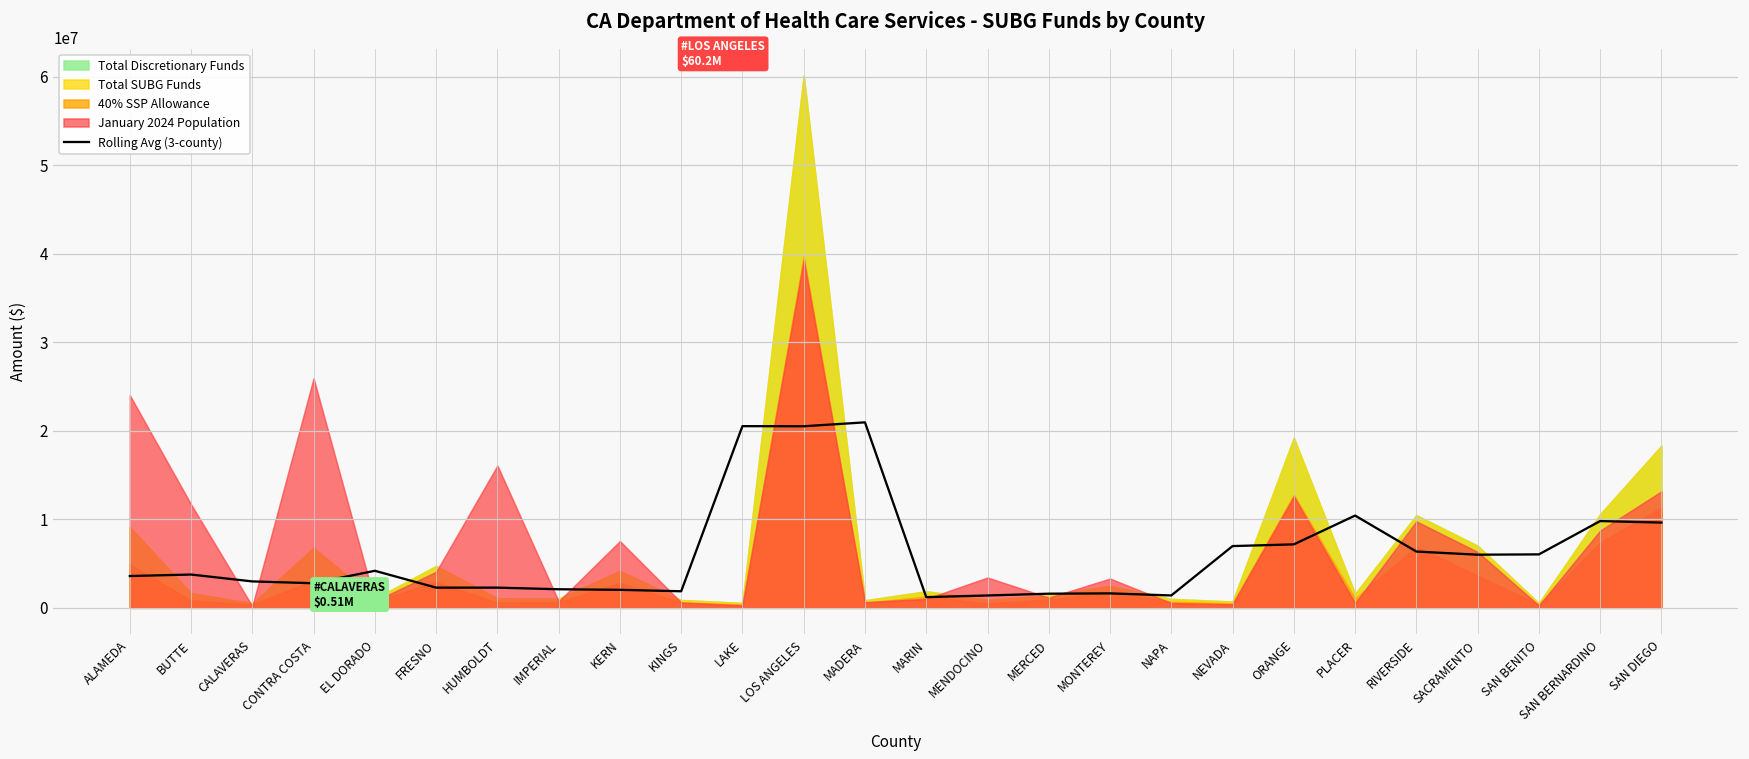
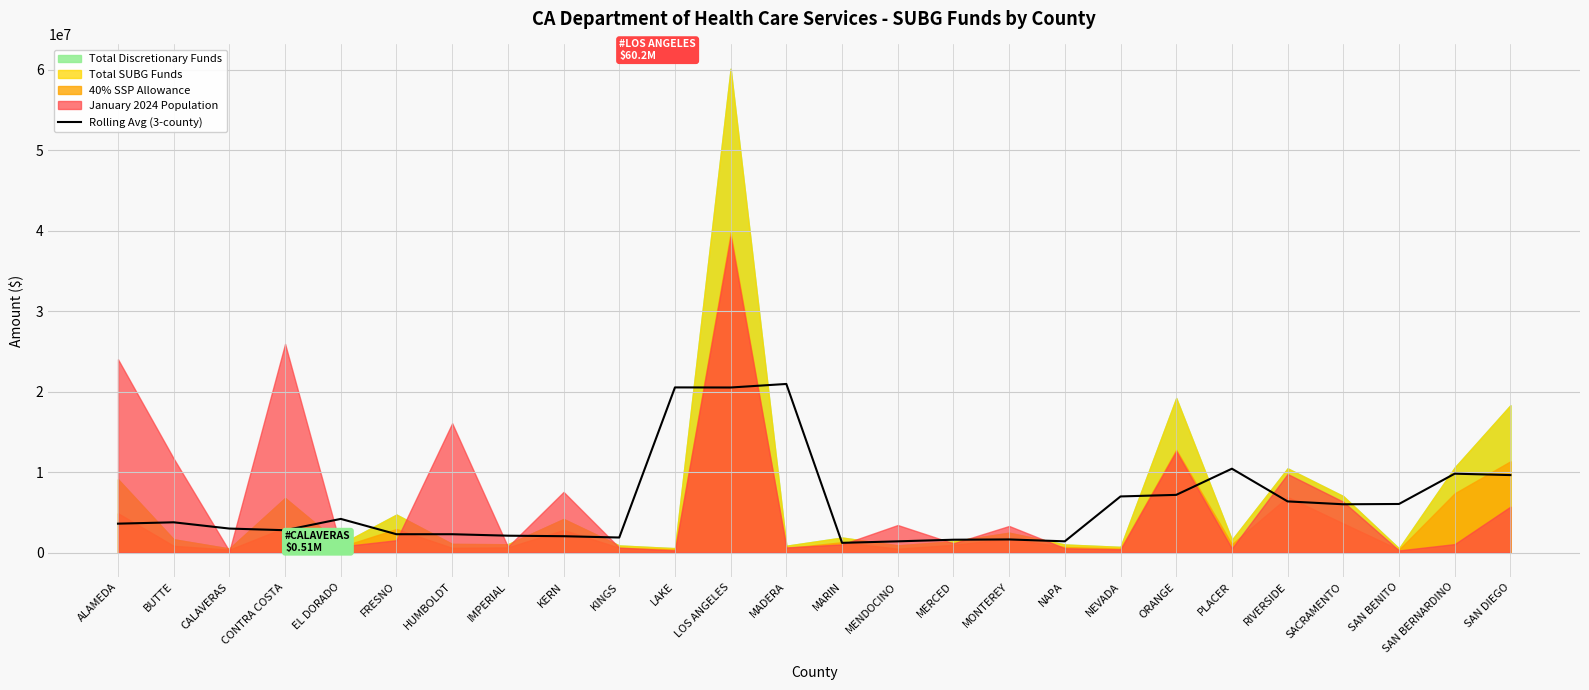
  {
    "Rolling Avg (3-county)": {
      "ALAMEDA": 4000000,
      "BUTTE": 4000000,
      "CALAVERAS": 3000000,
      "EL DORADO": 4000000,
      "FRESNO": 2000000,
      "HUMBOLDT": 2000000,
      "IMPERIAL": 2000000,
      "KERN": 2000000,
      "KINGS": 2000000,
      "LAKE": 21000000,
      "LOS ANGELES": 21000000,
      "MADERA": 21000000,
      "MENDOCINO": 1000000,
      "NAPA": 1000000,
      "NEVADA": 7000000,
      "ORANGE": 7000000,
      "PLACER": 10000000,
      "RIVERSIDE": 6000000,
      "SAN BENITO": 6000000,
      "SAN BERNARDINO": 10000000,
      "SAN DIEGO": 10000000
    },
    "January 2024 Population": {
      "ALAMEDA": 24000000,
      "BUTTE": 12000000,
      "CONTRA COSTA": 26000000,
-     "FRESNO": 4000000,
+     "FRESNO": 2000000,
      "HUMBOLDT": 16000000,
      "KERN": 8000000,
      "LOS ANGELES": 39000000,
      "MENDOCINO": 3000000,
      "MONTEREY": 3000000,
      "PLACER": 1000000,
      "RIVERSIDE": 10000000,
-     "SAN BERNARDINO": 9000000,
-     "SAN DIEGO": 13000000
+     "SAN BERNARDINO": 1000000,
+     "SAN DIEGO": 6000000
    }
  }
